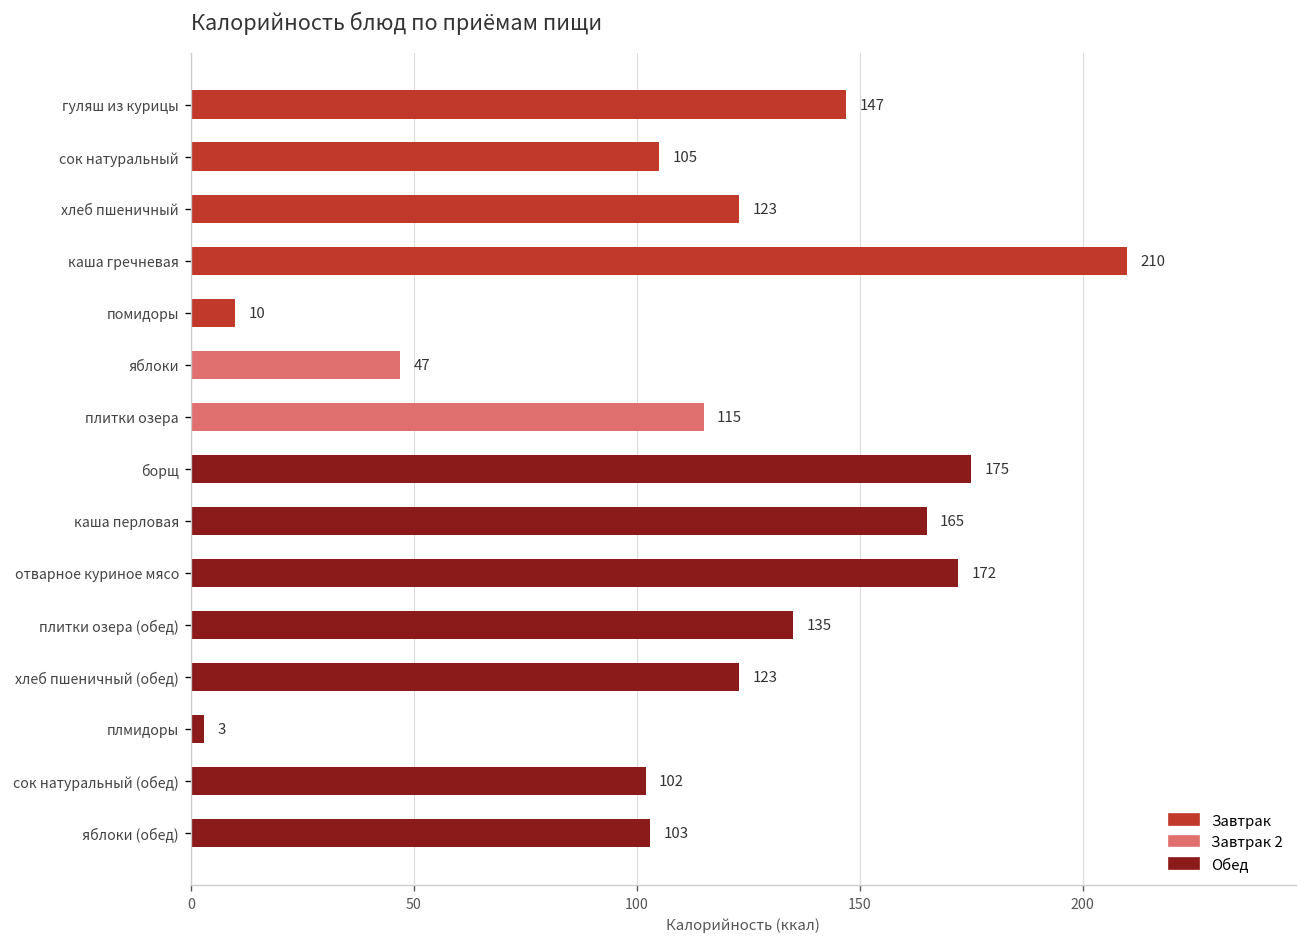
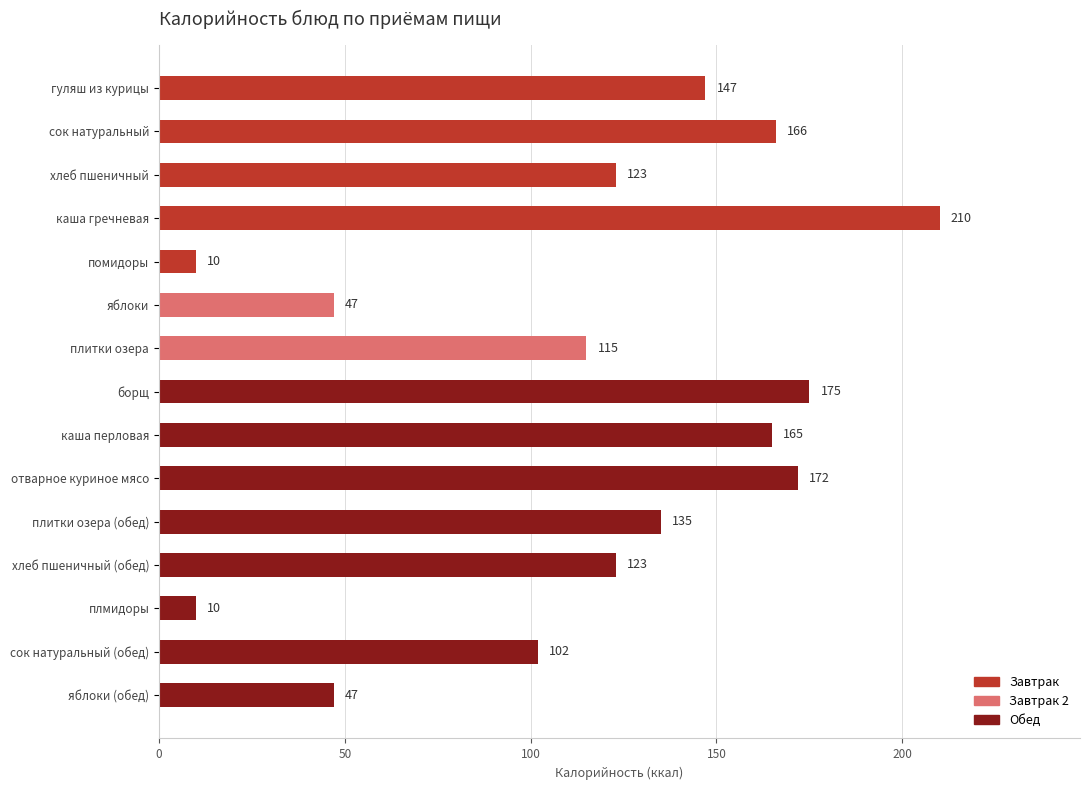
  {
    "гуляш из курицы": 147,
-   "сок натуральный": 105,
+   "сок натуральный": 166,
    "хлеб пшеничный": 123,
    "каша гречневая": 210,
    "помидоры": 10,
    "яблоки": 47,
    "плитки озера": 115,
    "борщ": 175,
    "каша перловая": 165,
    "отварное куриное мясо": 172,
    "плитки озера (обед)": 135,
    "хлеб пшеничный (обед)": 123,
-   "плмидоры": 3,
+   "плмидоры": 10,
    "сок натуральный (обед)": 102,
-   "яблоки (обед)": 103
+   "яблоки (обед)": 47
  }
